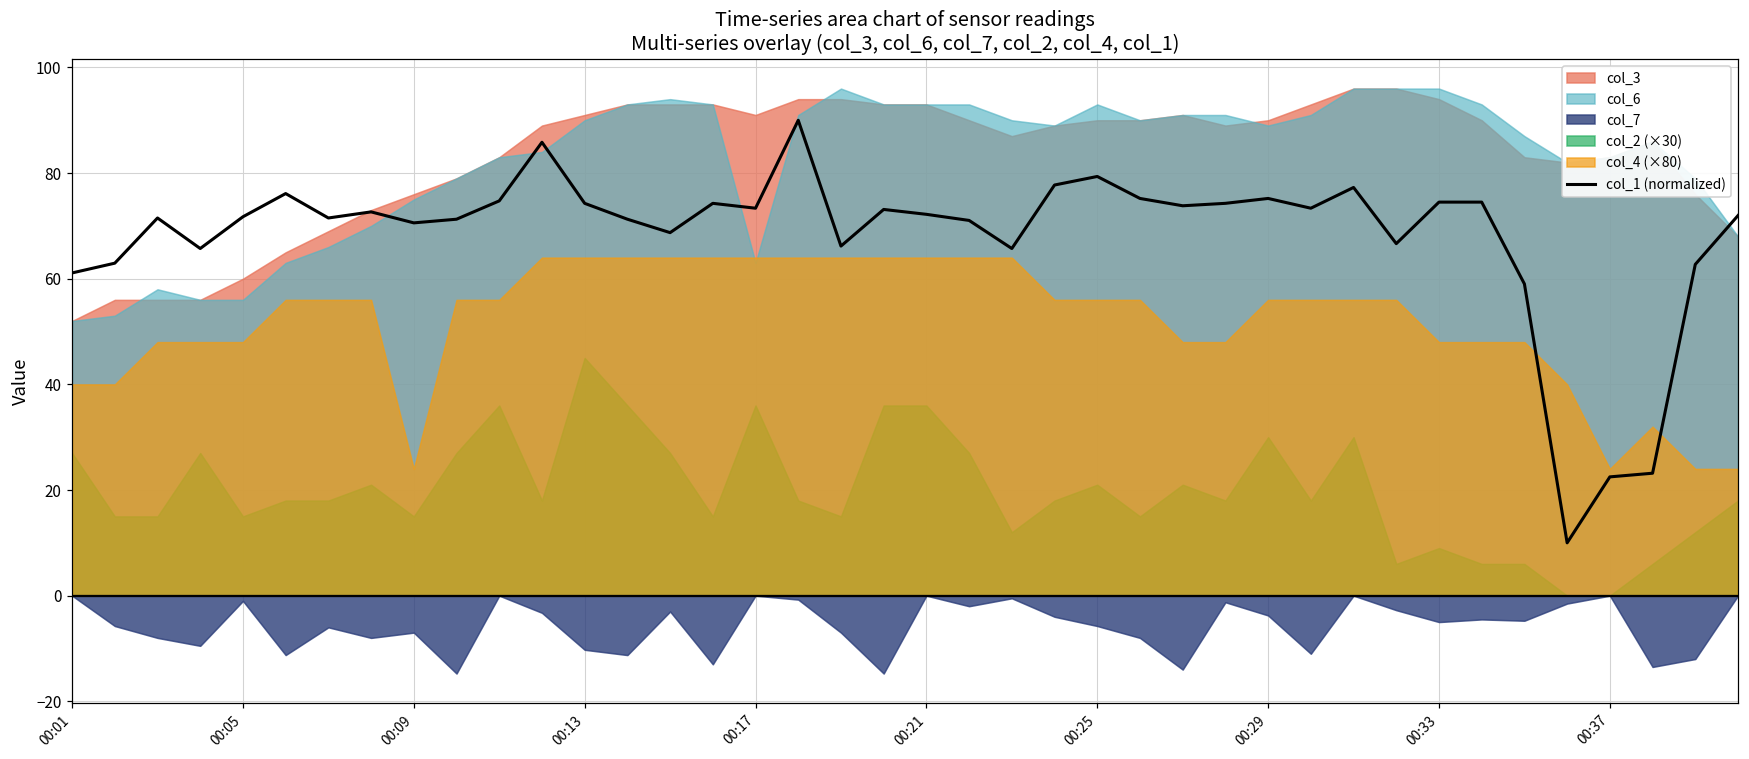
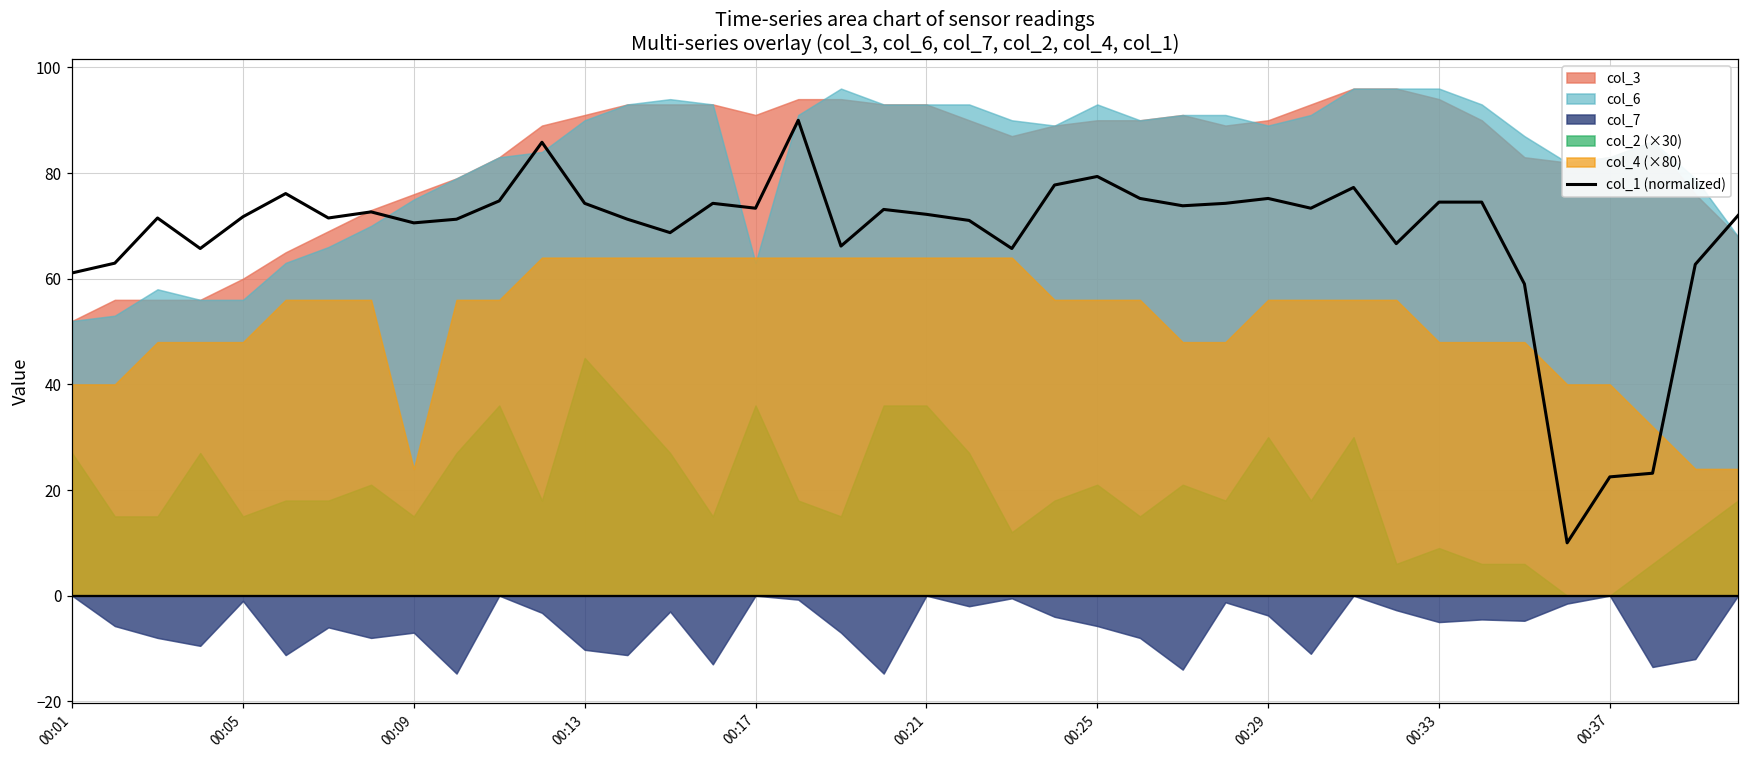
  {
    "col_1 (normalized)": {
      "00:01": 61,
      "00:05": 72,
      "00:09": 71,
      "00:13": 74,
      "00:17": 73,
      "00:21": 72,
      "00:25": 79,
      "00:29": 75,
      "00:33": 75,
      "00:37": 22
    },
    "col_3": {
      "00:05": 60,
      "00:09": 76,
      "00:13": 91,
      "00:17": 91,
      "00:25": 90,
      "00:29": 90,
      "00:33": 94
    },
    "col_6": {
      "00:05": 56,
      "00:09": 75,
      "00:13": 90,
      "00:17": 63,
      "00:25": 93,
      "00:29": 89,
      "00:33": 96
    },
    "col_2 (×30)": {
      "00:01": 27,
      "00:05": 15,
      "00:09": 15,
      "00:13": 45,
      "00:17": 36,
      "00:21": 36,
      "00:25": 21,
      "00:29": 30,
      "00:33": 9
    },
    "col_4 (×80)": {
      "00:01": 40,
      "00:05": 48,
      "00:09": 24,
      "00:13": 64,
      "00:17": 64,
      "00:21": 64,
      "00:25": 56,
      "00:29": 56,
      "00:33": 48,
-     "00:37": 24
+     "00:37": 40
    }
  }
